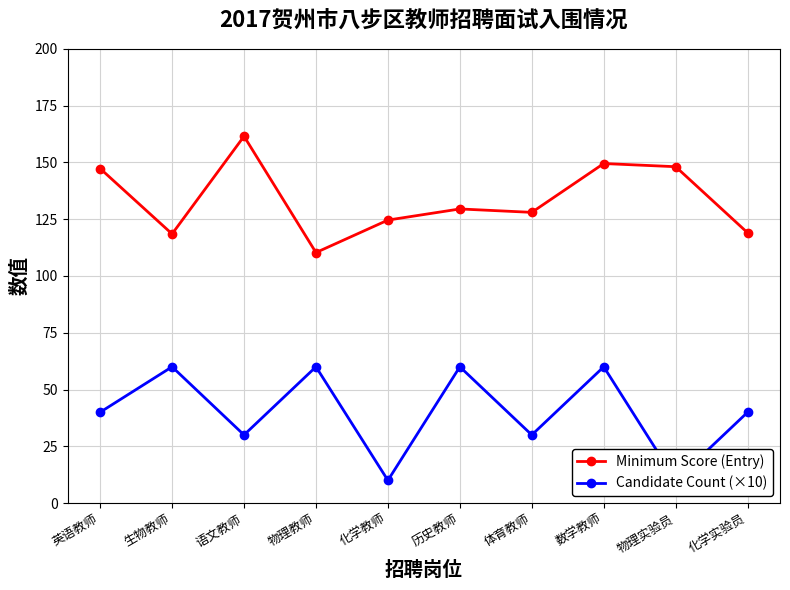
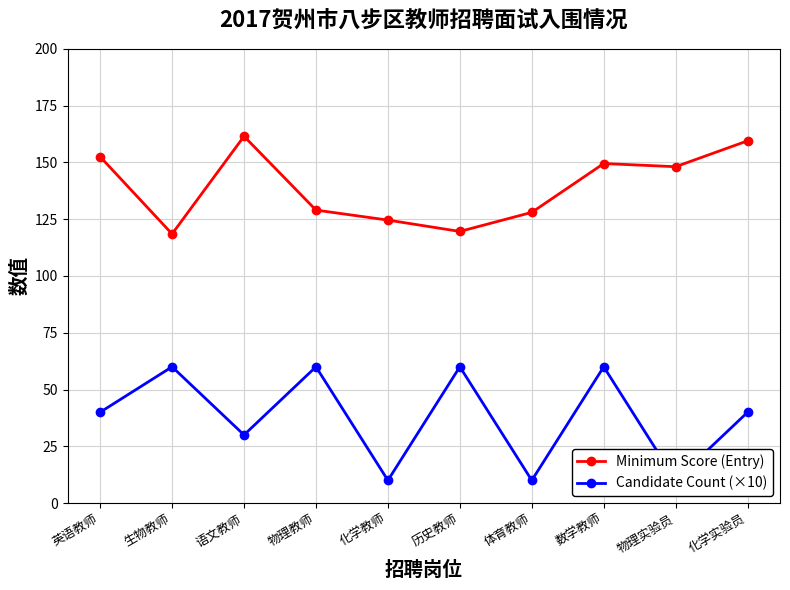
  {
    "Minimum Score (Entry)": {
-     "英语教师": 147,
+     "英语教师": 153,
      "生物教师": 119,
      "语文教师": 162,
-     "物理教师": 110,
+     "物理教师": 129,
      "化学教师": 125,
-     "历史教师": 130,
+     "历史教师": 120,
      "体育教师": 128,
      "数学教师": 150,
      "物理实验员": 148,
-     "化学实验员": 119
+     "化学实验员": 160
    },
    "Candidate Count (×10)": {
      "英语教师": 40,
      "生物教师": 60,
      "语文教师": 30,
      "物理教师": 60,
      "化学教师": 10,
      "历史教师": 60,
-     "体育教师": 30,
+     "体育教师": 10,
      "数学教师": 60,
      "化学实验员": 40
    }
  }
